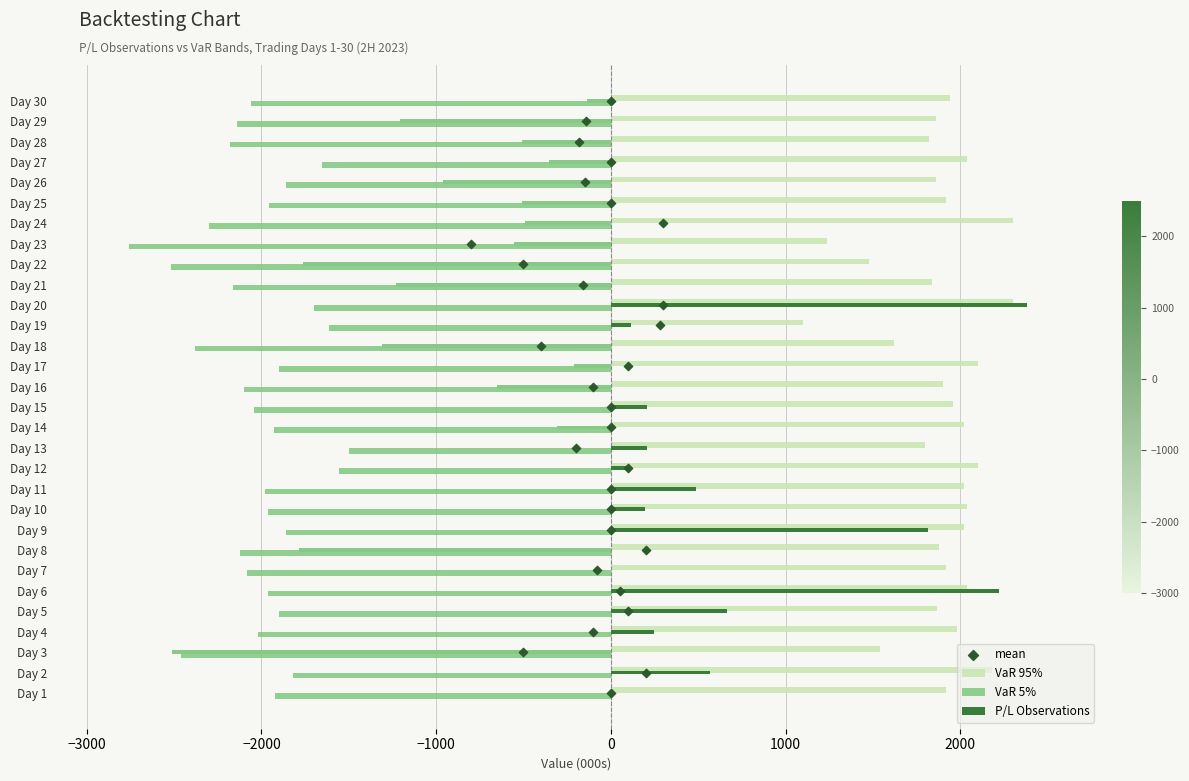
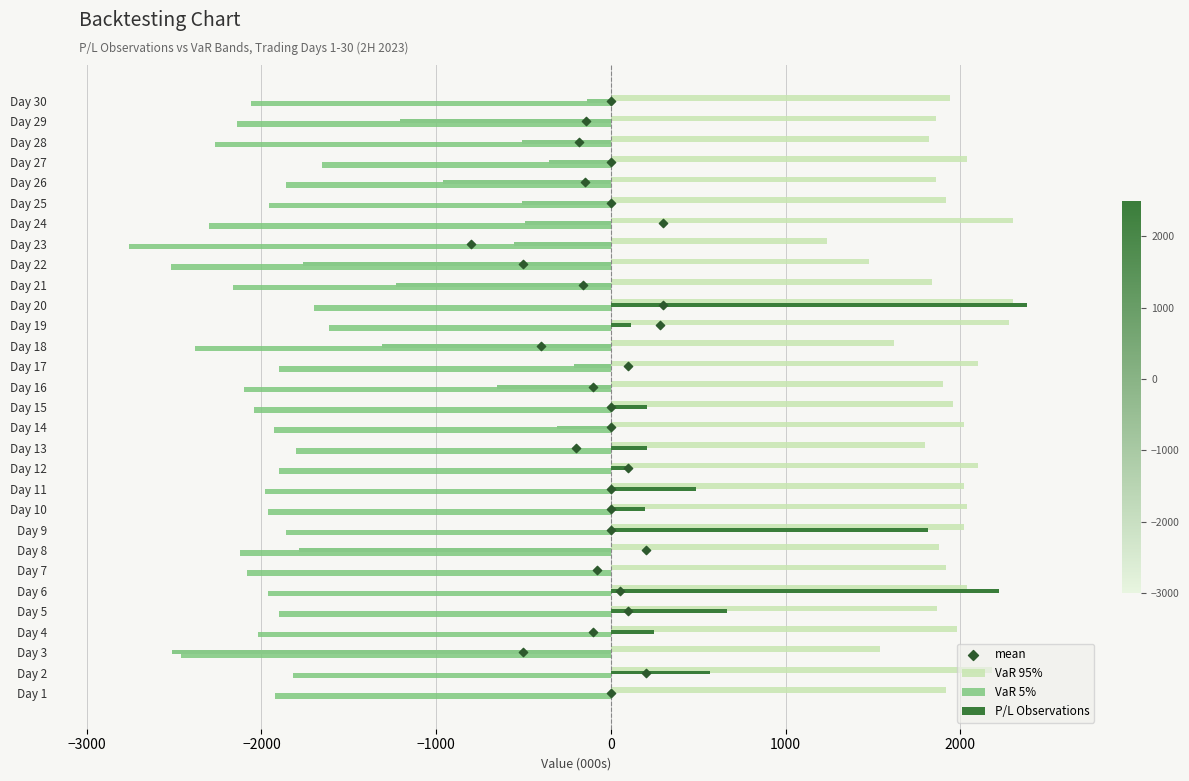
  {
    "VaR 95%": {
      "Day 30": 1940,
      "Day 29": 1860,
      "Day 28": 1820,
      "Day 27": 2040,
      "Day 26": 1860,
      "Day 25": 1920,
      "Day 24": 2300,
      "Day 23": 1240,
      "Day 22": 1480,
      "Day 21": 1840,
      "Day 20": 2300,
-     "Day 19": 1100,
+     "Day 19": 2280,
      "Day 18": 1620,
      "Day 17": 2100,
      "Day 16": 1900,
      "Day 15": 1960,
      "Day 14": 2020,
      "Day 13": 1800,
      "Day 12": 2100,
      "Day 11": 2020,
      "Day 10": 2040,
      "Day 9": 2020,
      "Day 8": 1880,
      "Day 7": 1920,
      "Day 6": 2040,
      "Day 5": 1870,
      "Day 4": 1980,
      "Day 3": 1540,
      "Day 1": 1920
    },
    "VaR 5%": {
      "Day 30": -2060,
      "Day 29": -2140,
-     "Day 28": -2180,
+     "Day 28": -2270,
      "Day 27": -1650,
      "Day 26": -1860,
      "Day 25": -1960,
      "Day 24": -2300,
      "Day 23": -2760,
      "Day 22": -2520,
      "Day 21": -2160,
      "Day 20": -1700,
      "Day 19": -1610,
      "Day 18": -2380,
      "Day 17": -1900,
      "Day 16": -2100,
      "Day 15": -2040,
      "Day 14": -1930,
-     "Day 13": -1500,
-     "Day 12": -1560,
+     "Day 13": -1800,
+     "Day 12": -1900,
      "Day 11": -1980,
      "Day 10": -1960,
      "Day 9": -1860,
      "Day 8": -2120,
      "Day 7": -2080,
      "Day 6": -1960,
      "Day 5": -1900,
      "Day 4": -2020,
      "Day 3": -2460,
      "Day 2": -1820,
      "Day 1": -1920
    }
  }
